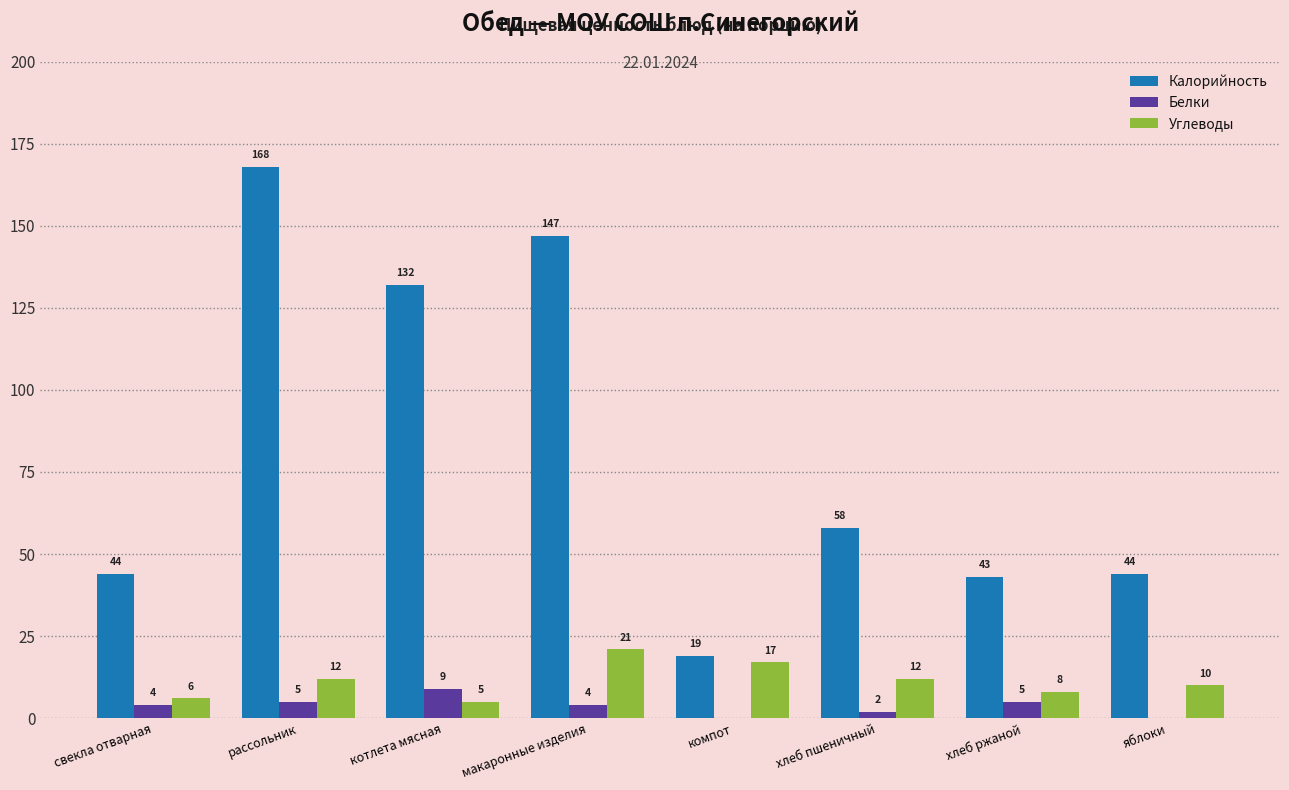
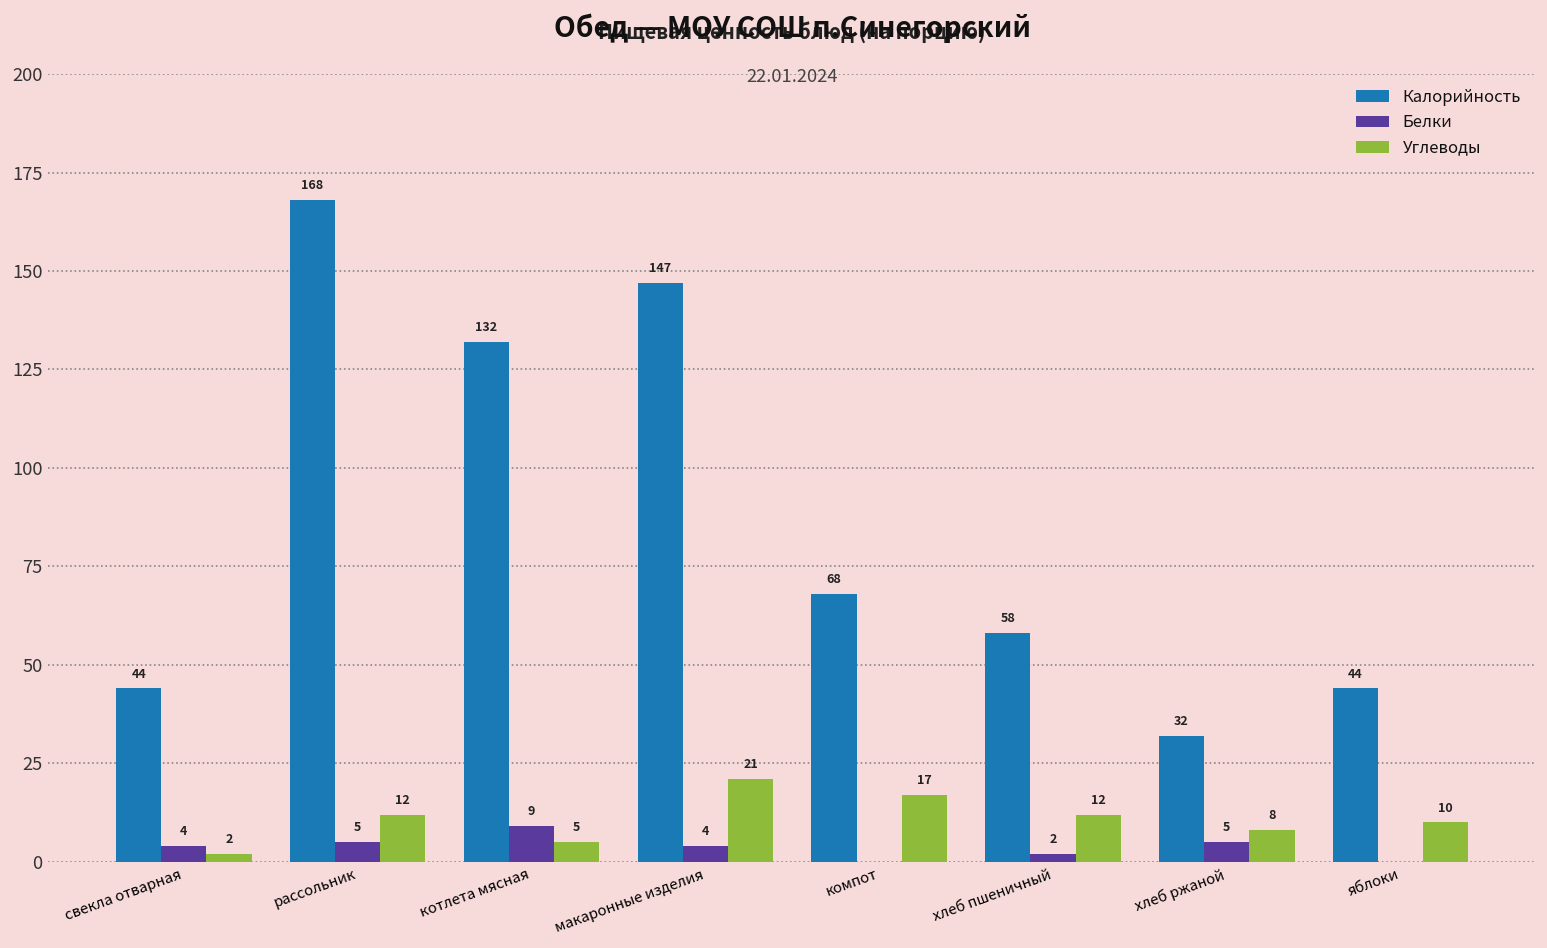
  {
    "Калорийность": {
      "свекла отварная": 44,
      "рассольник": 168,
      "котлета мясная": 132,
      "макаронные изделия": 147,
-     "компот": 19,
+     "компот": 68,
      "хлеб пшеничный": 58,
-     "хлеб ржаной": 43,
+     "хлеб ржаной": 32,
      "яблоки": 44
    },
    "Белки": {
      "свекла отварная": 4,
      "рассольник": 5,
      "котлета мясная": 9,
      "макаронные изделия": 4,
      "хлеб пшеничный": 2,
      "хлеб ржаной": 5
    },
    "Углеводы": {
-     "свекла отварная": 6,
+     "свекла отварная": 2,
      "рассольник": 12,
      "котлета мясная": 5,
      "макаронные изделия": 21,
      "компот": 17,
      "хлеб пшеничный": 12,
      "хлеб ржаной": 8,
      "яблоки": 10
    }
  }
